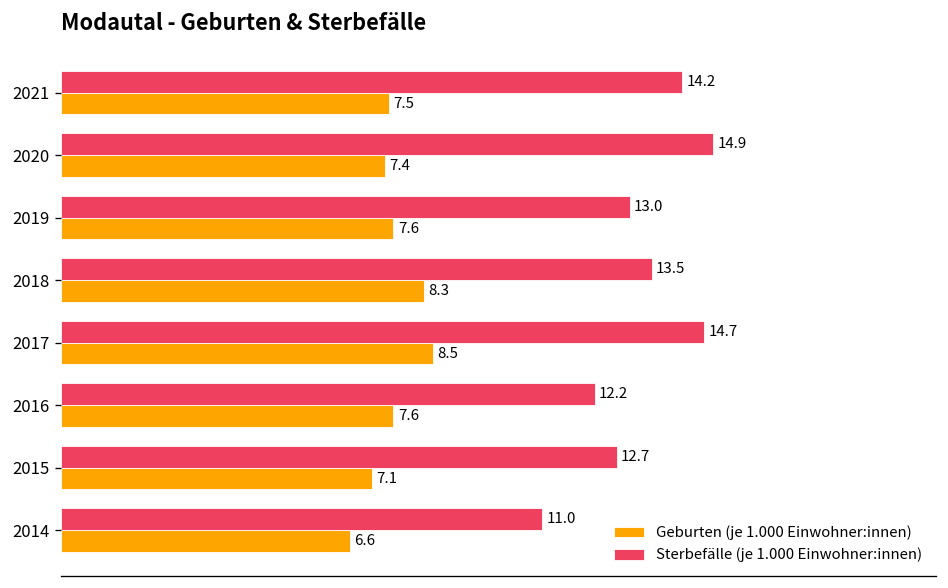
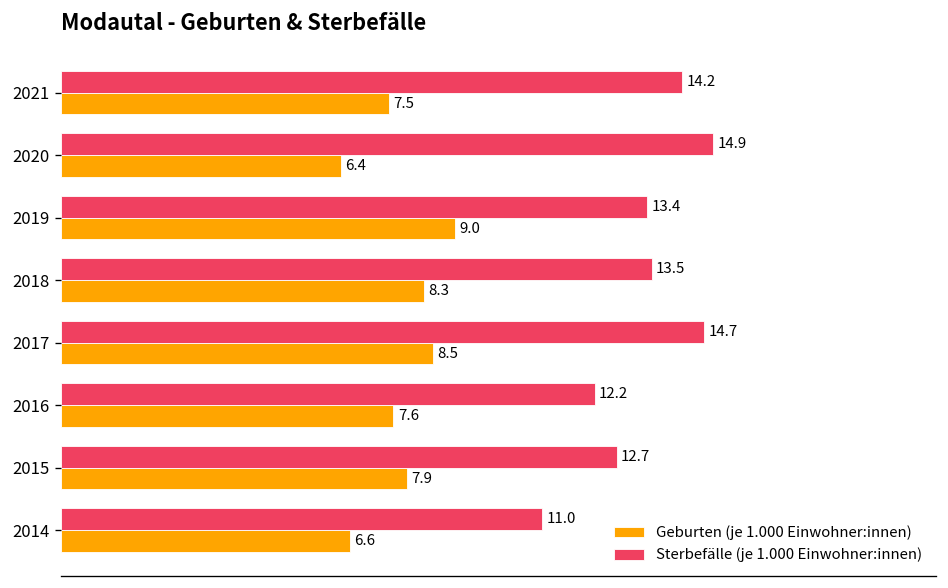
  {
    "Geburten (je 1.000 Einwohner:innen)": {
      "2021": 7.5,
-     "2020": 7.4,
-     "2019": 7.6,
+     "2020": 6.4,
+     "2019": 9.0,
      "2018": 8.3,
      "2017": 8.5,
      "2016": 7.6,
-     "2015": 7.1,
+     "2015": 7.9,
      "2014": 6.6
    },
    "Sterbefälle (je 1.000 Einwohner:innen)": {
      "2021": 14.2,
      "2020": 14.9,
-     "2019": 13.0,
+     "2019": 13.4,
      "2018": 13.5,
      "2017": 14.7,
      "2016": 12.2,
      "2015": 12.7,
      "2014": 11.0
    }
  }
